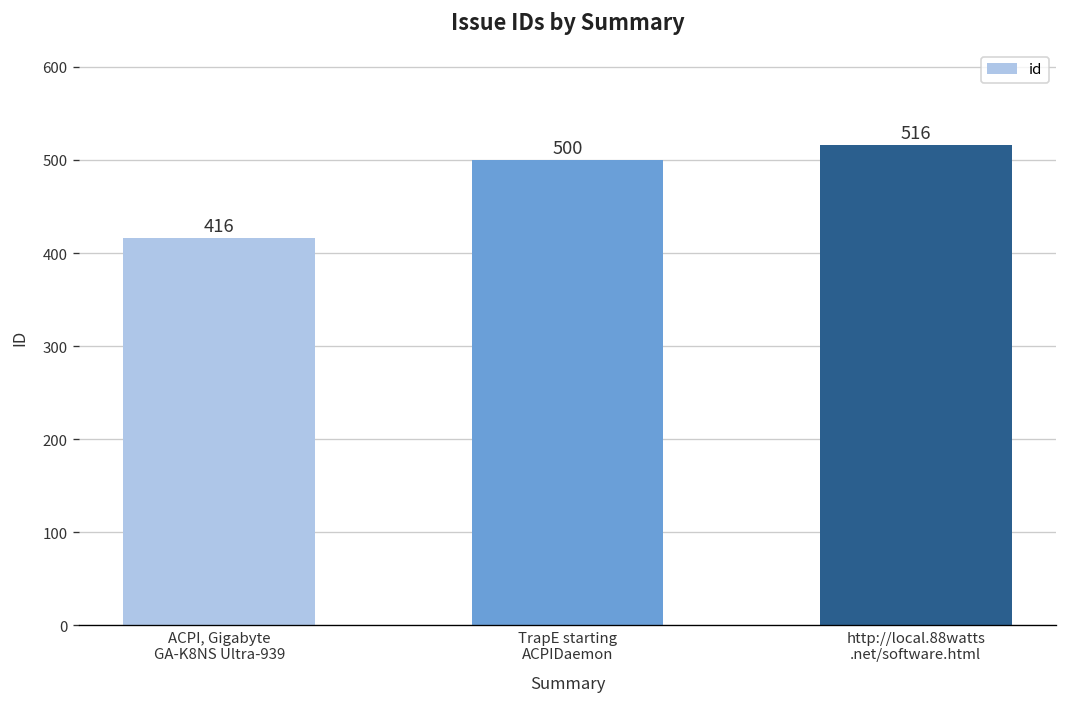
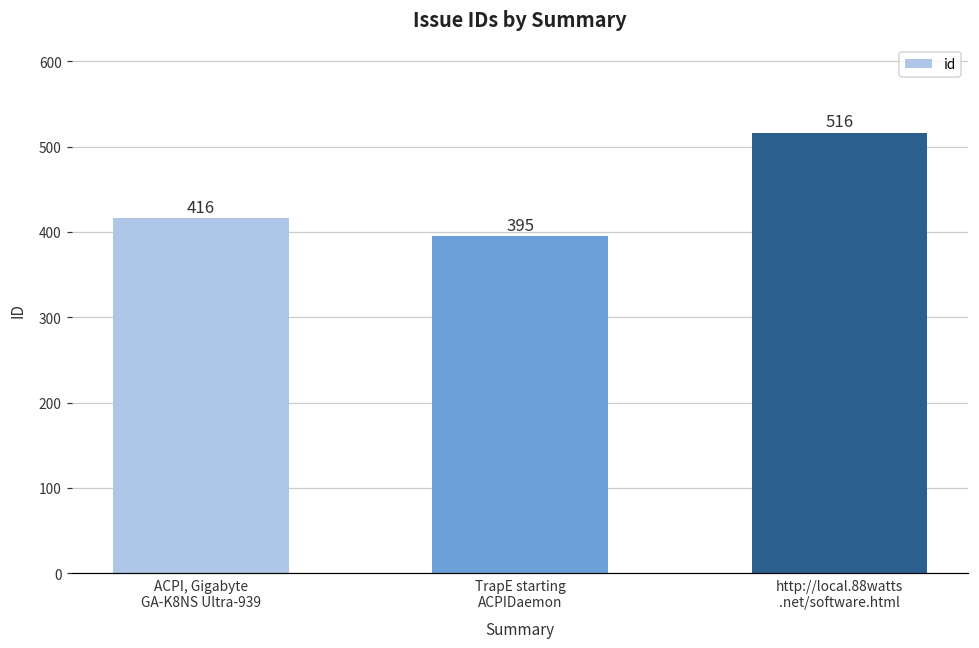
  {
    "ACPI, Gigabyte GA-K8NS Ultra-939": 416,
-   "TrapE starting ACPIDaemon": 500,
+   "TrapE starting ACPIDaemon": 395,
    "http://local.88watts .net/software.html": 516
  }
